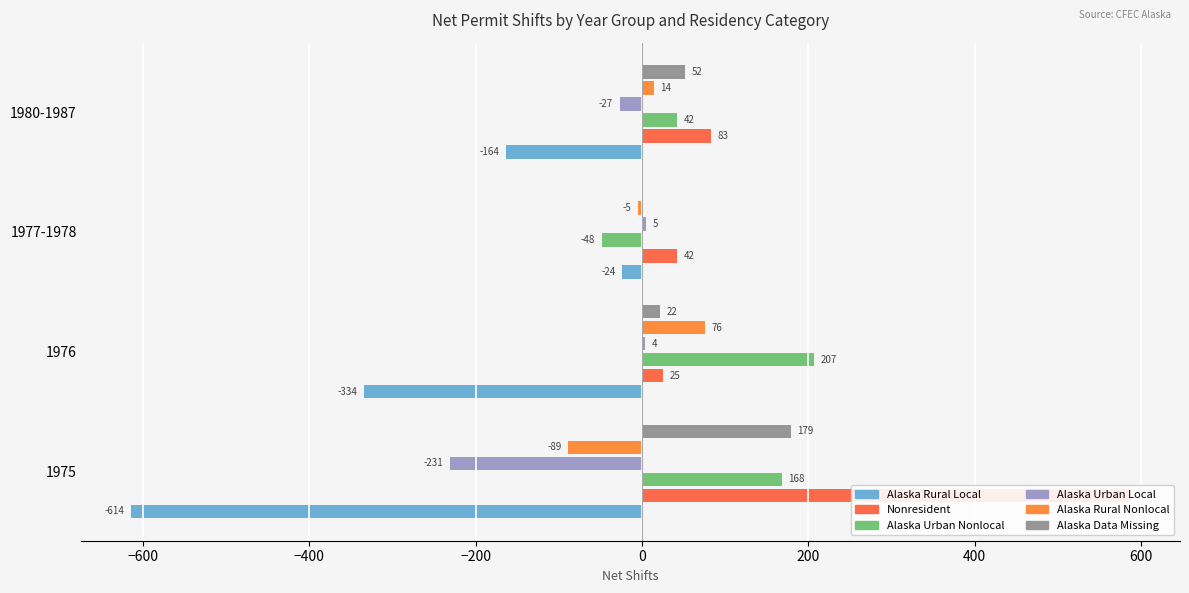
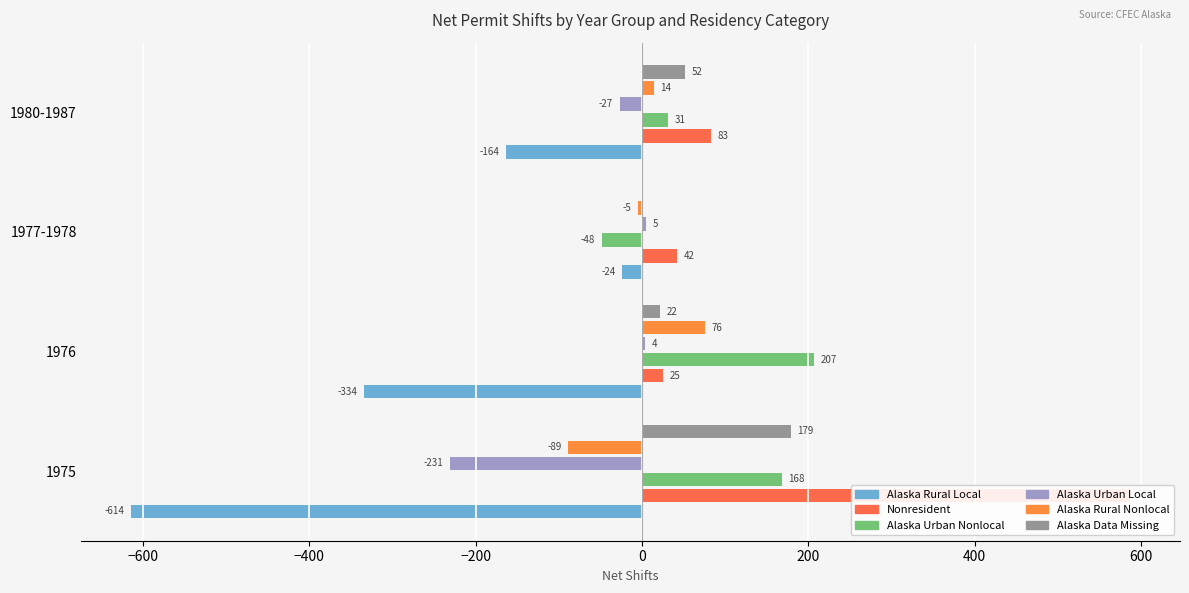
  {
    "Alaska Urban Nonlocal": {
-     "1980-1987": 42,
+     "1980-1987": 31,
      "1977-1978": -48,
      "1976": 207,
      "1975": 168
    }
  }
